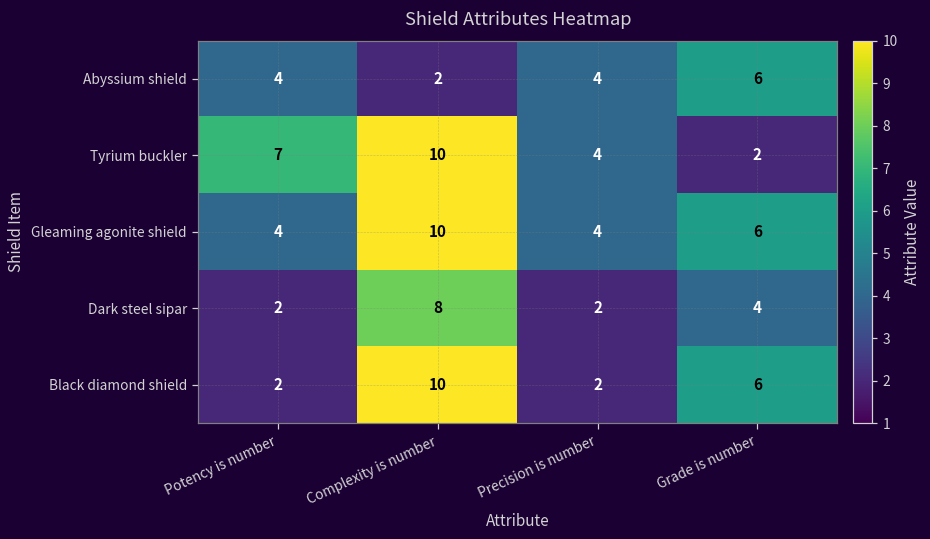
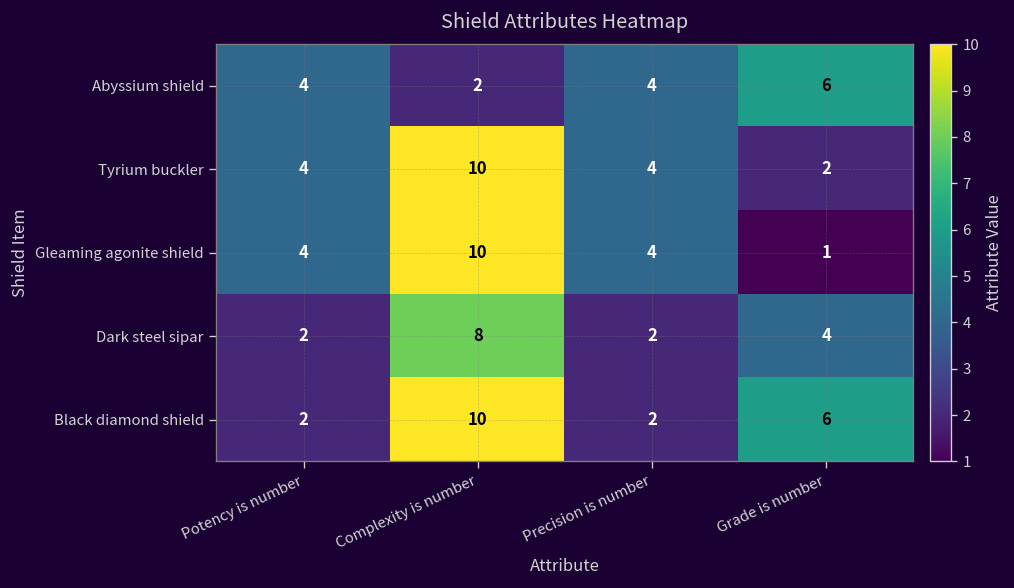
  {
    "Abyssium shield": {
      "Potency is number": 4,
      "Complexity is number": 2,
      "Precision is number": 4,
      "Grade is number": 6
    },
    "Tyrium buckler": {
-     "Potency is number": 7,
+     "Potency is number": 4,
      "Complexity is number": 10,
      "Precision is number": 4,
      "Grade is number": 2
    },
    "Gleaming agonite shield": {
      "Potency is number": 4,
      "Complexity is number": 10,
      "Precision is number": 4,
-     "Grade is number": 6
+     "Grade is number": 1
    },
    "Dark steel sipar": {
      "Potency is number": 2,
      "Complexity is number": 8,
      "Precision is number": 2,
      "Grade is number": 4
    },
    "Black diamond shield": {
      "Potency is number": 2,
      "Complexity is number": 10,
      "Precision is number": 2,
      "Grade is number": 6
    }
  }
